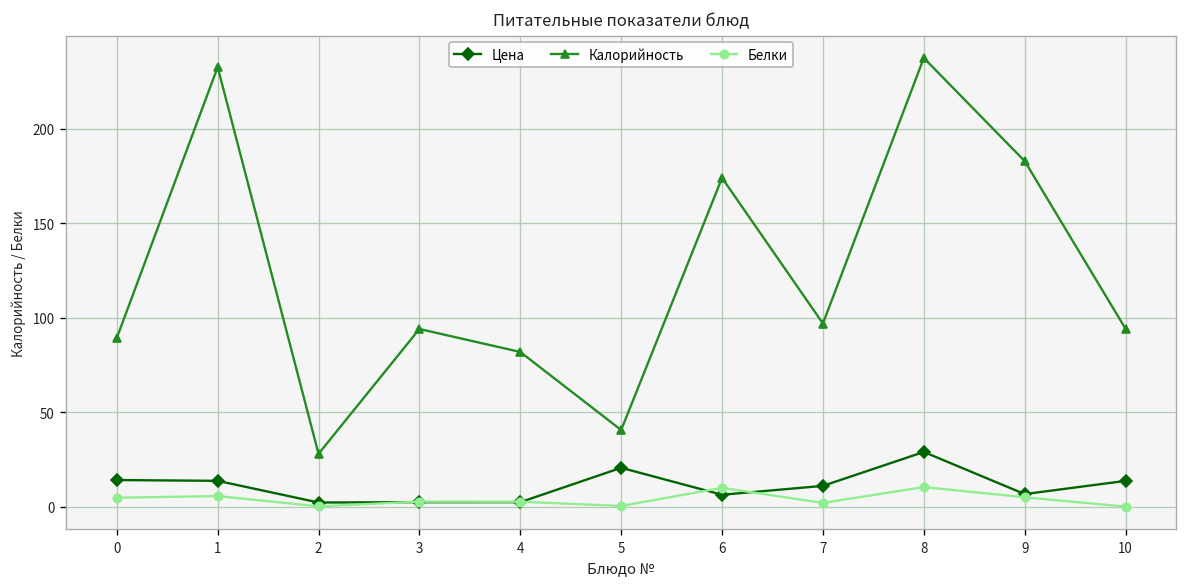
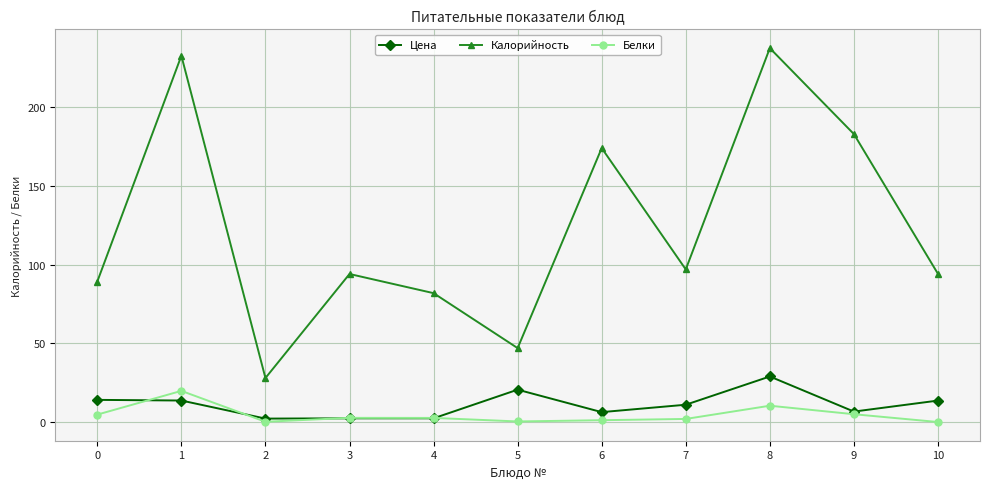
  {
    "Цена": {
      "0": 14,
      "1": 14,
      "2": 2,
      "5": 21,
      "6": 6,
      "7": 11,
      "8": 29,
      "9": 7,
      "10": 14
    },
    "Калорийность": {
      "0": 89,
      "1": 233,
      "2": 28,
      "3": 94,
      "4": 82,
-     "5": 41,
+     "5": 47,
      "6": 174,
      "7": 97,
      "8": 238,
      "9": 183,
      "10": 94
    },
    "Белки": {
      "0": 5,
-     "1": 6,
+     "1": 20,
      "2": 0,
      "5": 0,
-     "6": 10,
+     "6": 1,
      "7": 2,
      "8": 10,
      "9": 5,
      "10": 0
    }
  }
